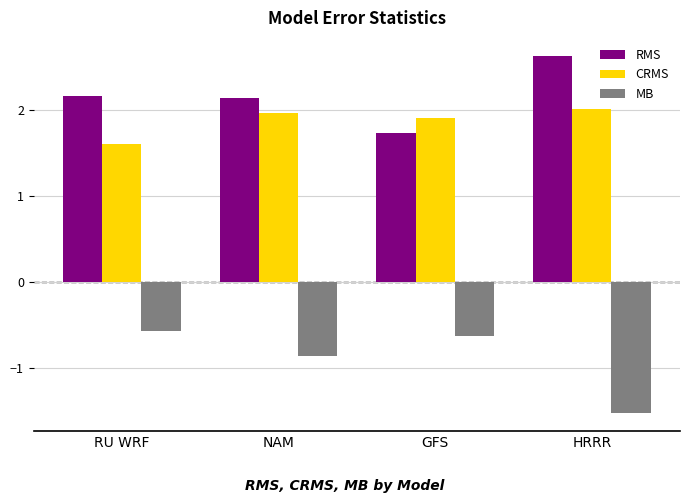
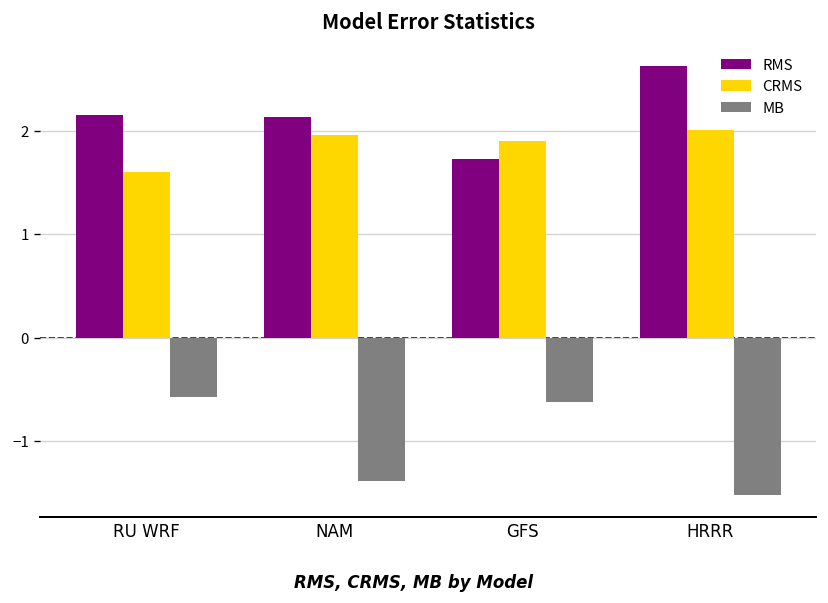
  {
    "RMS": {
      "RU WRF": 2.2,
      "NAM": 2.1,
      "GFS": 1.7,
      "HRRR": 2.6
    },
    "CRMS": {
      "RU WRF": 1.6,
      "NAM": 2.0,
      "GFS": 1.9,
      "HRRR": 2.0
    },
    "MB": {
      "RU WRF": -0.6,
-     "NAM": -0.9,
+     "NAM": -1.4,
      "GFS": -0.6,
      "HRRR": -1.5
    }
  }
